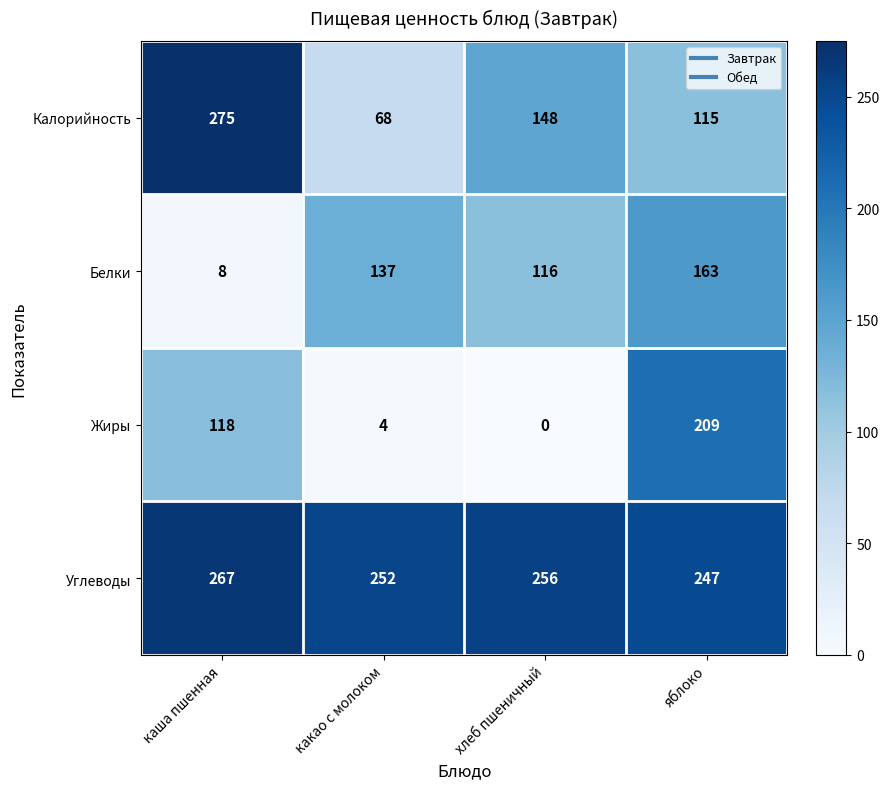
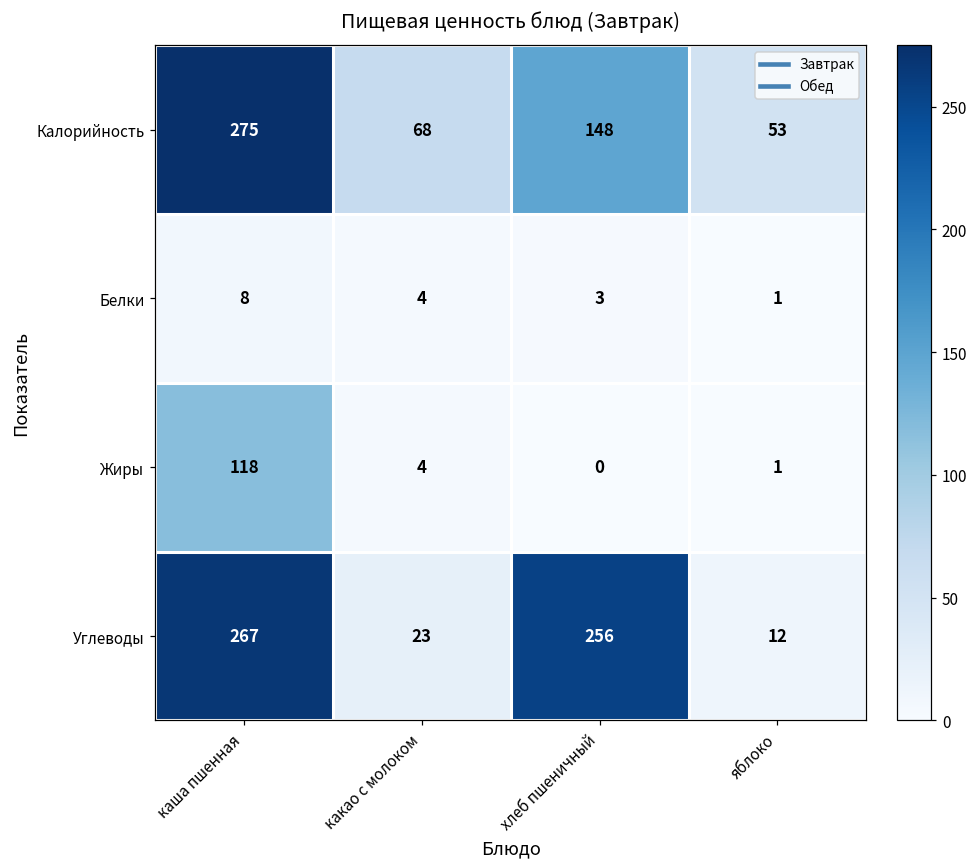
  {
    "Калорийность": {
      "каша пшенная": 275,
      "какао с молоком": 68,
      "хлеб пшеничный": 148,
-     "яблоко": 115
+     "яблоко": 53
    },
    "Белки": {
      "каша пшенная": 8,
-     "какао с молоком": 137,
-     "хлеб пшеничный": 116,
-     "яблоко": 163
+     "какао с молоком": 4,
+     "хлеб пшеничный": 3,
+     "яблоко": 1
    },
    "Жиры": {
      "каша пшенная": 118,
      "какао с молоком": 4,
      "хлеб пшеничный": 0,
-     "яблоко": 209
+     "яблоко": 1
    },
    "Углеводы": {
      "каша пшенная": 267,
-     "какао с молоком": 252,
+     "какао с молоком": 23,
      "хлеб пшеничный": 256,
-     "яблоко": 247
+     "яблоко": 12
    }
  }
